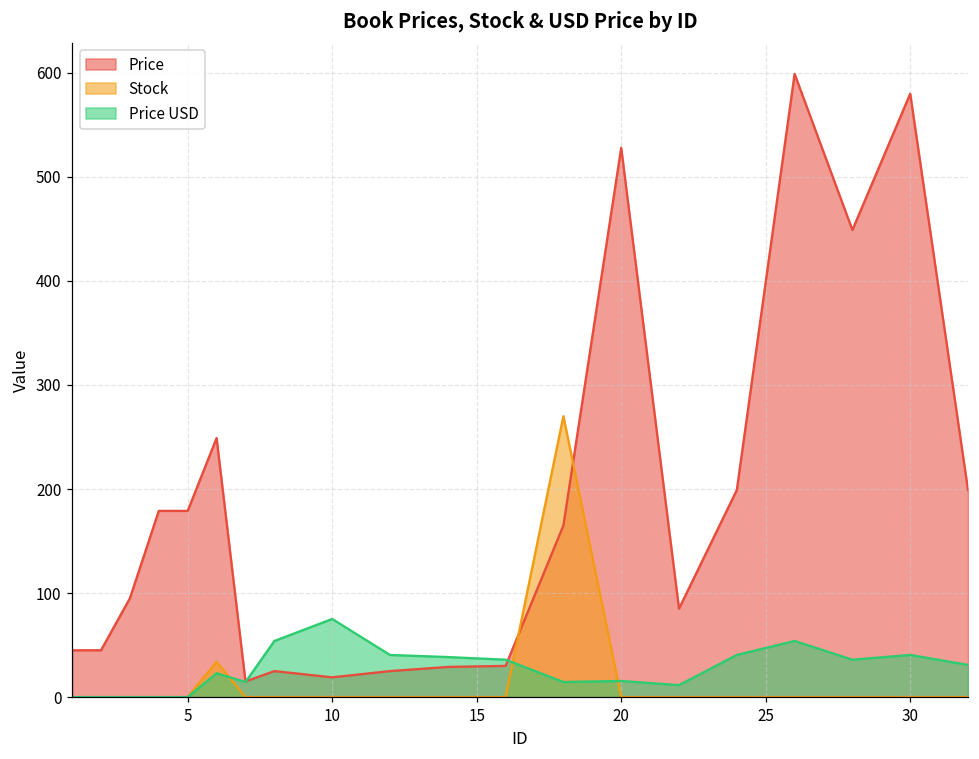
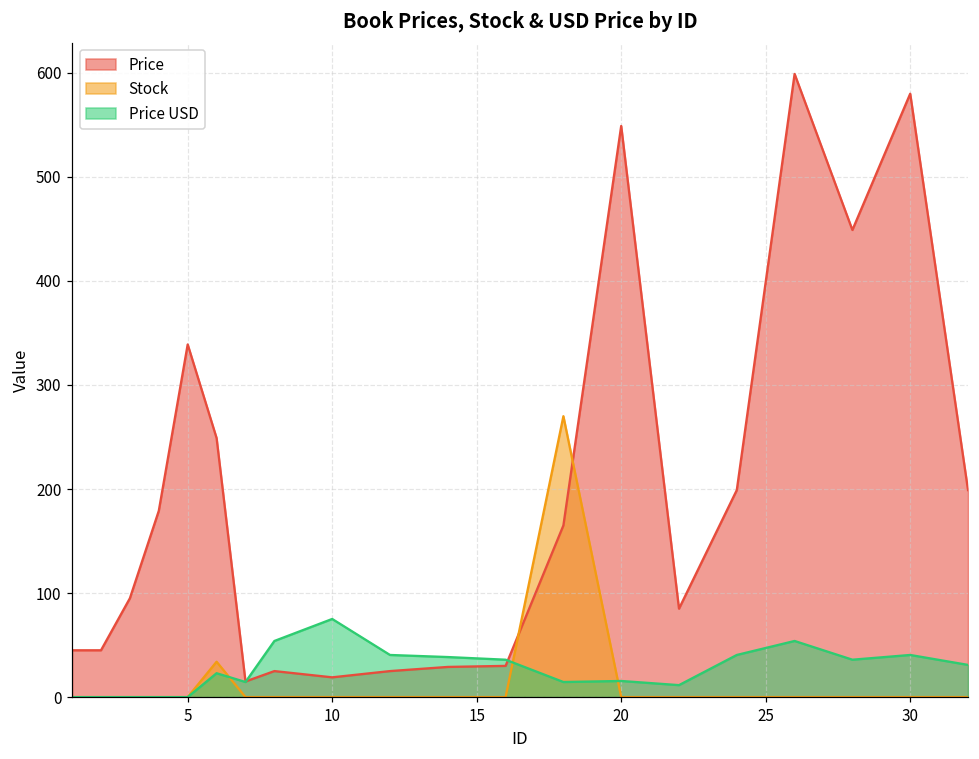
  {
    "Price": {
-     "5": 180,
+     "5": 340,
      "10": 20,
-     "20": 530,
+     "20": 550,
      "30": 580
    },
    "Stock": {
      "10": 0,
      "20": 0,
      "30": 0
    },
    "Price USD": {
      "10": 80,
      "20": 20,
      "30": 40
    }
  }
